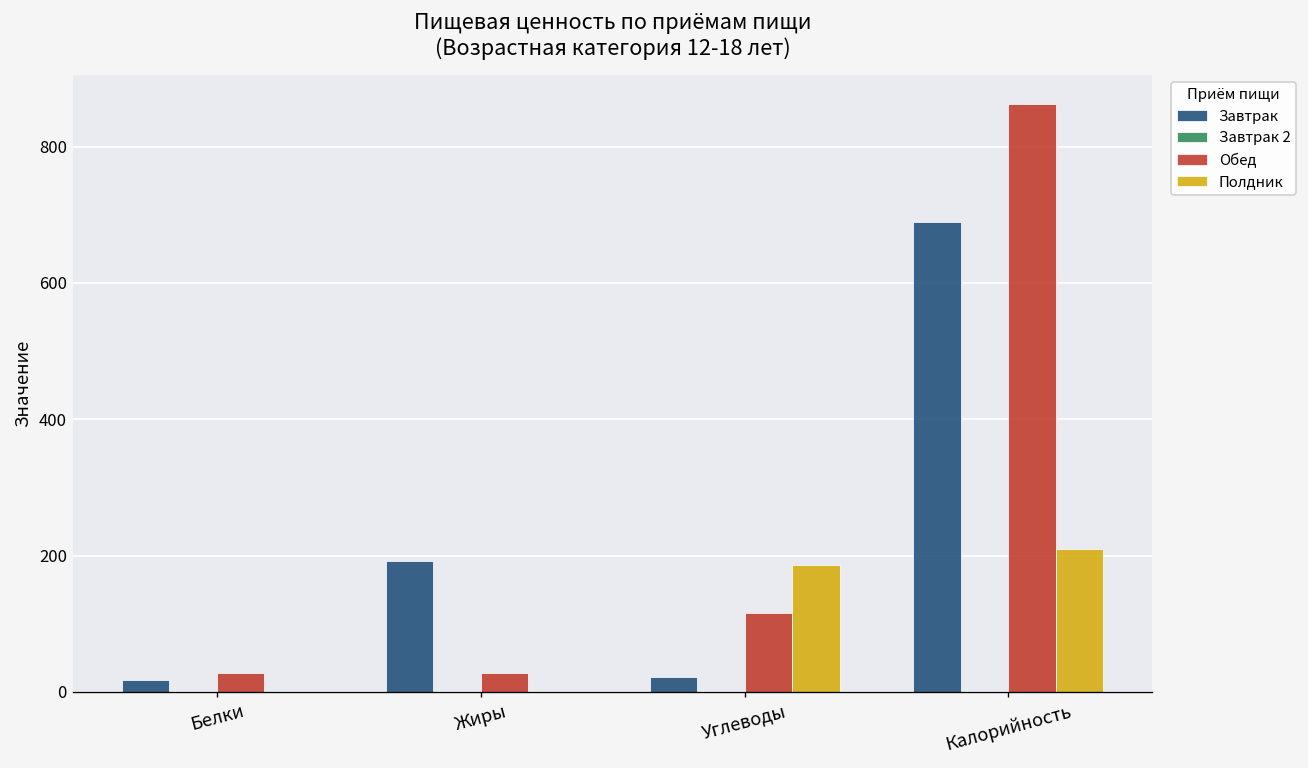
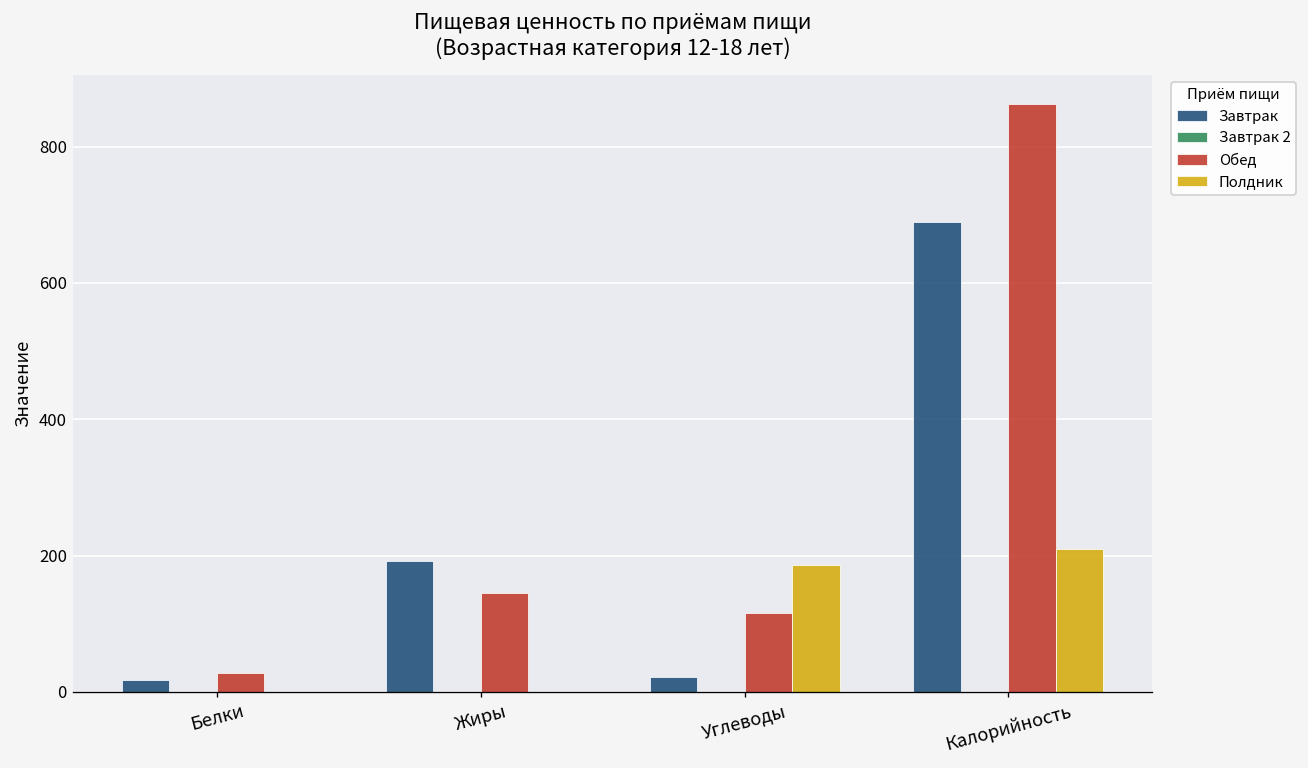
  {
    "Завтрак": {
      "Белки": 20,
      "Жиры": 190,
      "Углеводы": 20,
      "Калорийность": 690
    },
    "Завтрак 2": {
      "Белки": 0,
      "Жиры": 0,
      "Углеводы": 0,
      "Калорийность": 0
    },
    "Обед": {
      "Белки": 30,
-     "Жиры": 30,
+     "Жиры": 150,
      "Углеводы": 120,
      "Калорийность": 860
    },
    "Полдник": {
      "Белки": 0,
      "Жиры": 0,
      "Углеводы": 190,
      "Калорийность": 210
    }
  }
